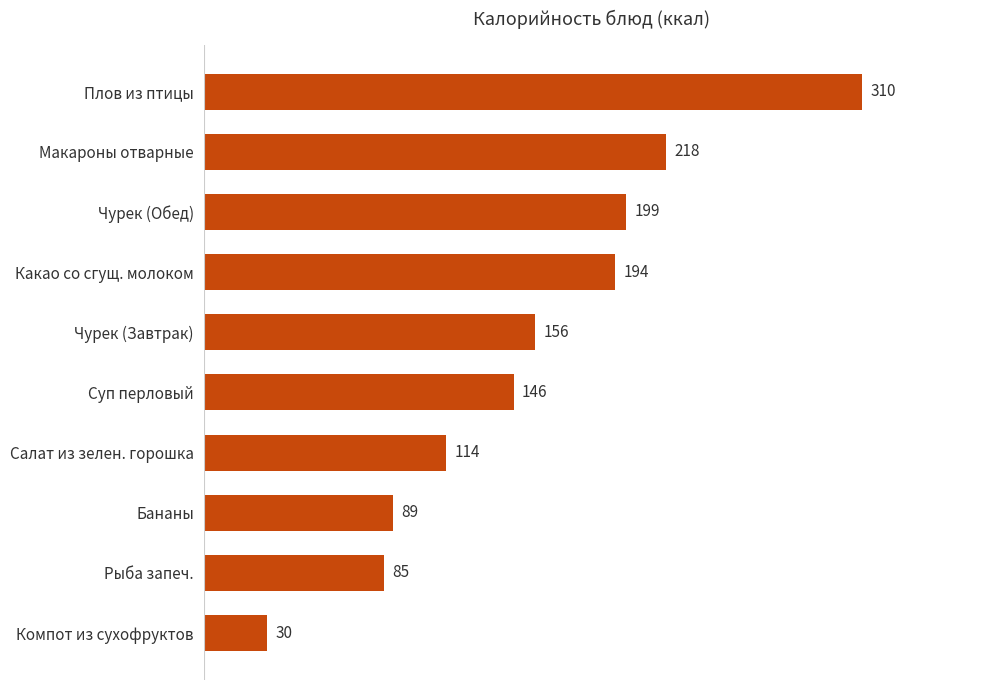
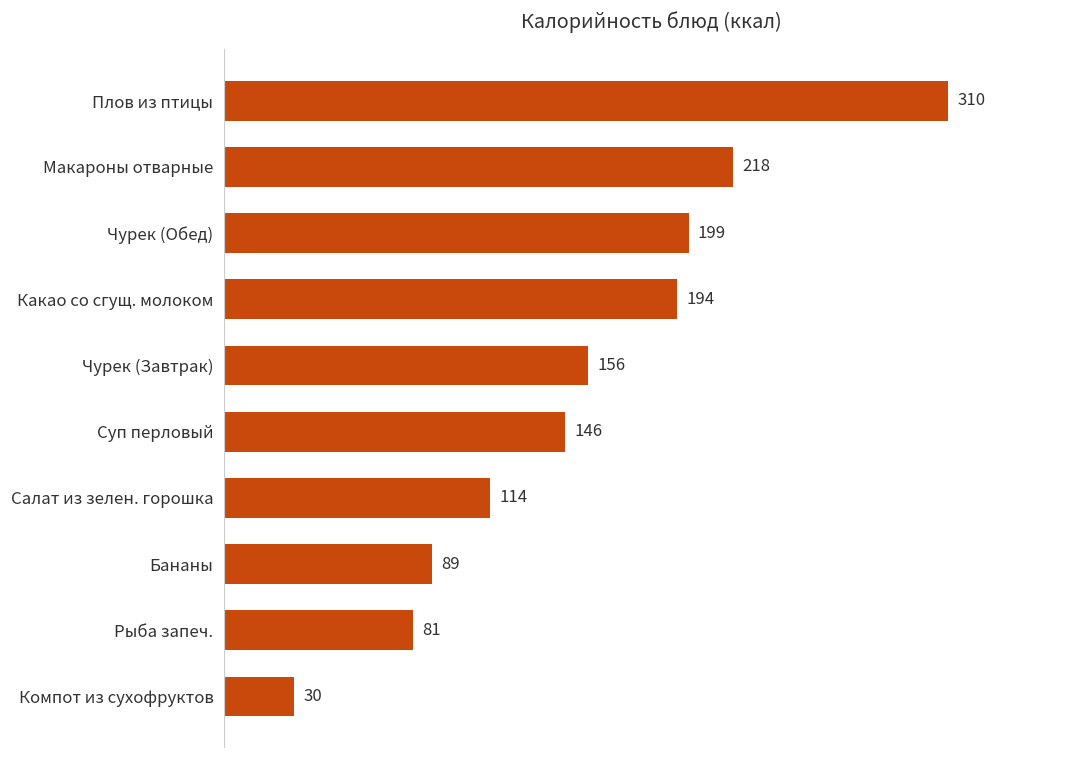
  {
    "Плов из птицы": 310,
    "Макароны отварные": 218,
    "Чурек (Обед)": 199,
    "Какао со сгущ. молоком": 194,
    "Чурек (Завтрак)": 156,
    "Суп перловый": 146,
    "Салат из зелен. горошка": 114,
    "Бананы": 89,
-   "Рыба запеч.": 85,
+   "Рыба запеч.": 81,
    "Компот из сухофруктов": 30
  }
